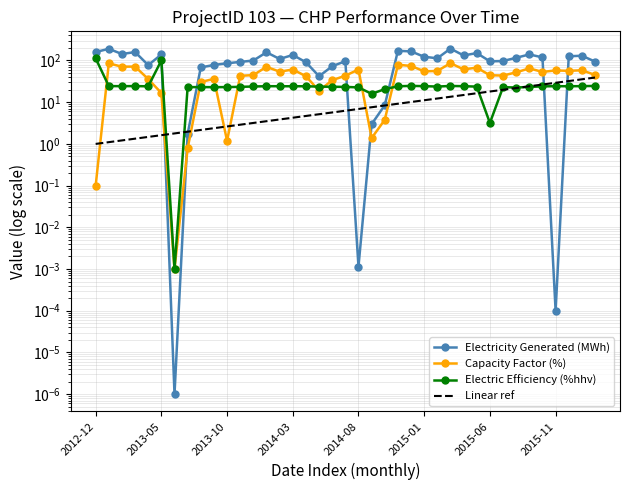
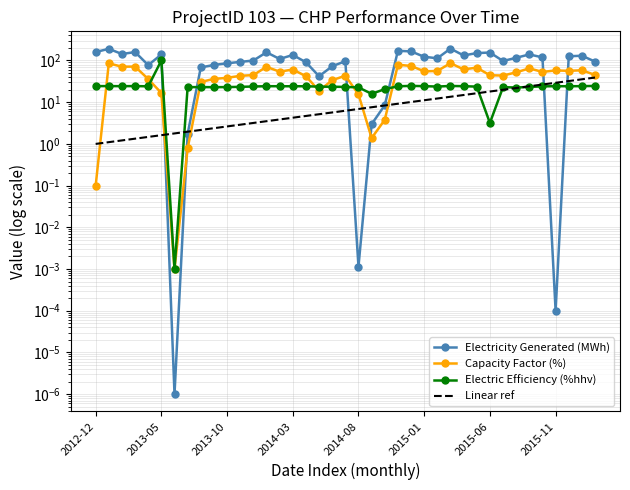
  {
    "Electricity Generated (MWh)": {
      "2012-12": 160,
      "2013-05": 140,
      "2013-10": 90,
      "2014-03": 140,
      "2014-08": 0.0011,
      "2015-01": 120,
-     "2015-06": 100,
+     "2015-06": 160,
      "2015-11": 0.00010
    },
    "Capacity Factor (%)": {
      "2012-12": 0.1,
      "2013-05": 17,
-     "2013-10": 1.2,
+     "2013-10": 40,
      "2014-03": 60,
-     "2014-08": 60,
+     "2014-08": 15,
      "2015-01": 50,
      "2015-06": 40,
      "2015-11": 60
    },
    "Electric Efficiency (%hhv)": {
-     "2012-12": 110,
+     "2012-12": 20,
      "2013-05": 100,
      "2013-10": 20,
      "2014-03": 20,
      "2014-08": 20,
      "2015-01": 20,
      "2015-06": 3,
      "2015-11": 20
    },
    "Linear ref": {
      "2012-12": 1.0
    }
  }
